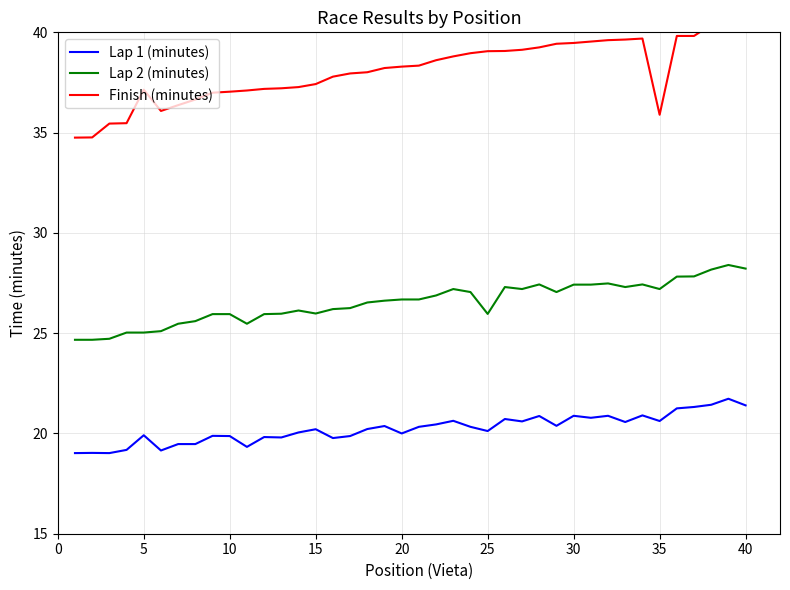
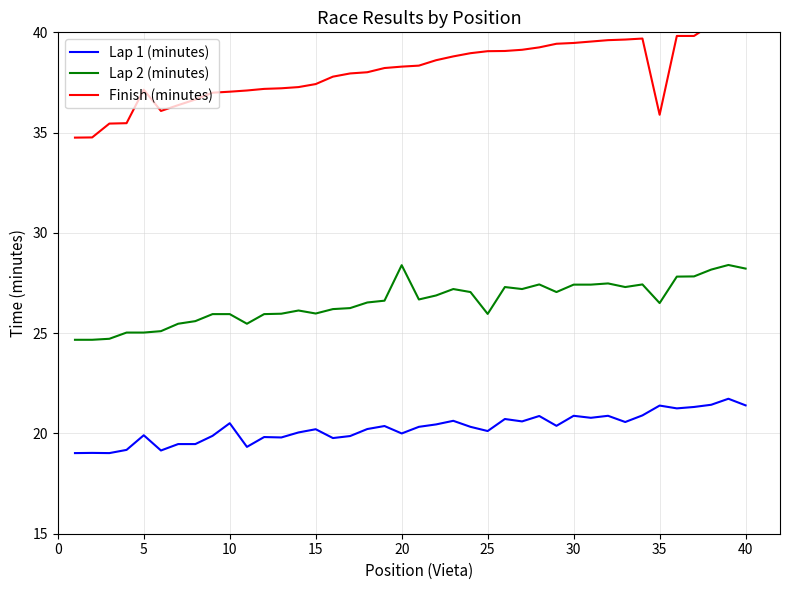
  {
    "Lap 1 (minutes)": {
      "5": 19.9,
-     "10": 19.9,
+     "10": 20.5,
      "15": 20.2,
      "20": 20.0,
      "25": 20.1,
      "30": 20.9,
-     "35": 20.6,
+     "35": 21.4,
      "40": 21.4
    },
    "Lap 2 (minutes)": {
      "5": 25.0,
      "10": 26.0,
      "15": 26.0,
-     "20": 26.7,
+     "20": 28.4,
      "25": 26.0,
      "30": 27.4,
-     "35": 27.2,
+     "35": 26.5,
      "40": 28.2
    },
    "Finish (minutes)": {
      "10": 37.0,
      "15": 37.4,
      "20": 38.3,
      "25": 39.1,
      "30": 39.5,
      "35": 35.9
    }
  }
